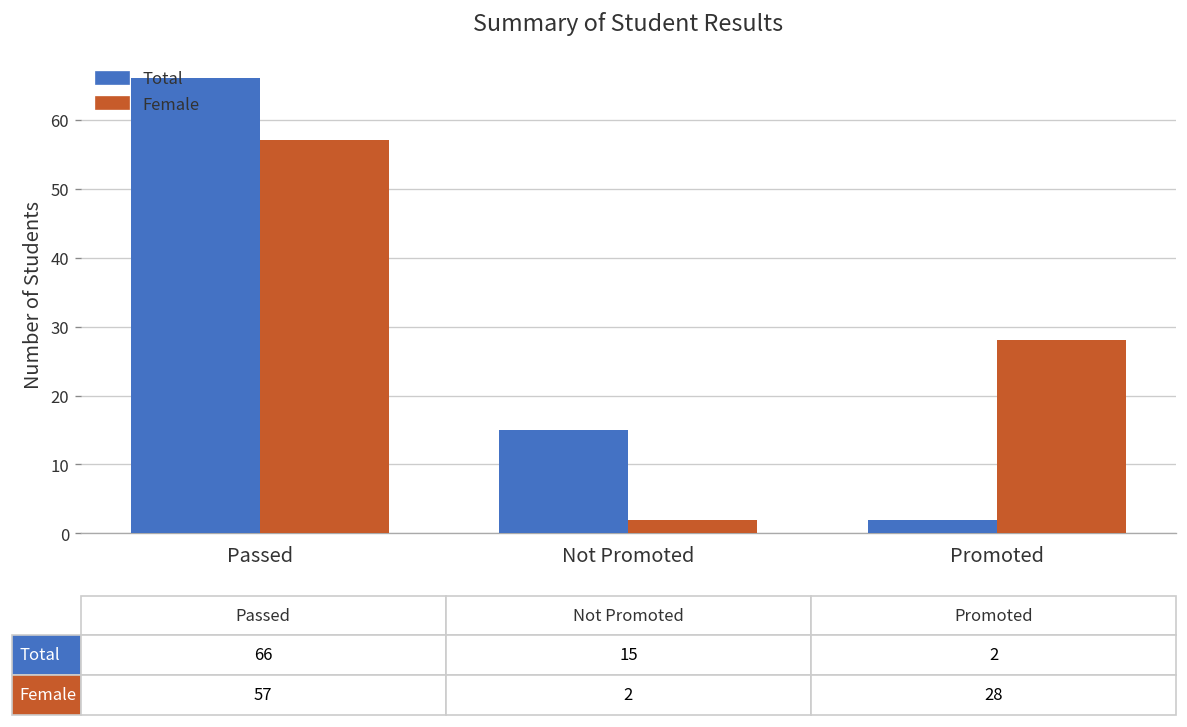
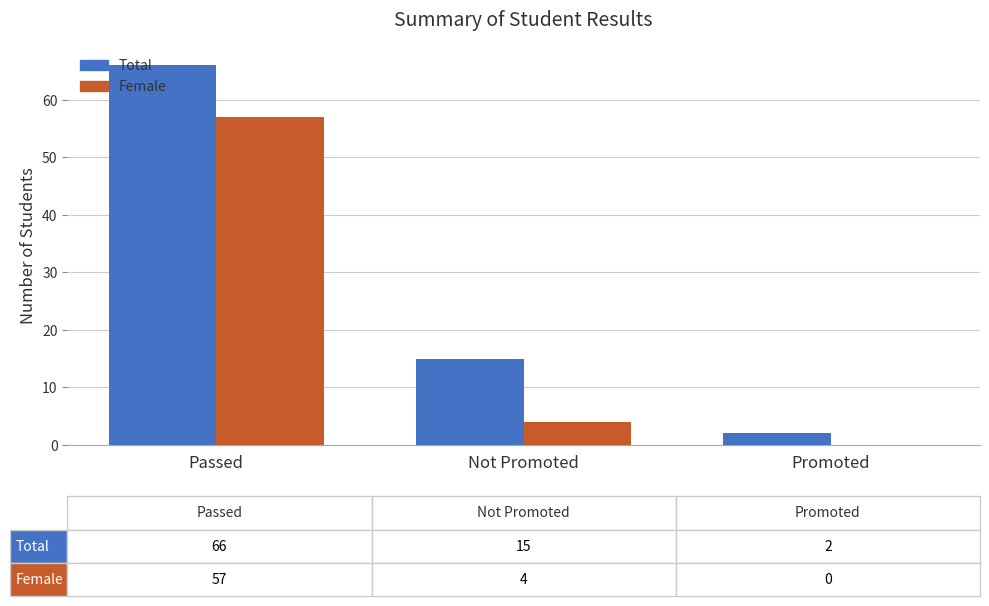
  {
    "Total": {
      "Passed": 66,
      "Not Promoted": 15,
      "Promoted": 2
    },
    "Female": {
-     "Not Promoted": 2,
-     "Promoted": 28
+     "Not Promoted": 4,
+     "Promoted": 0
    }
  }
